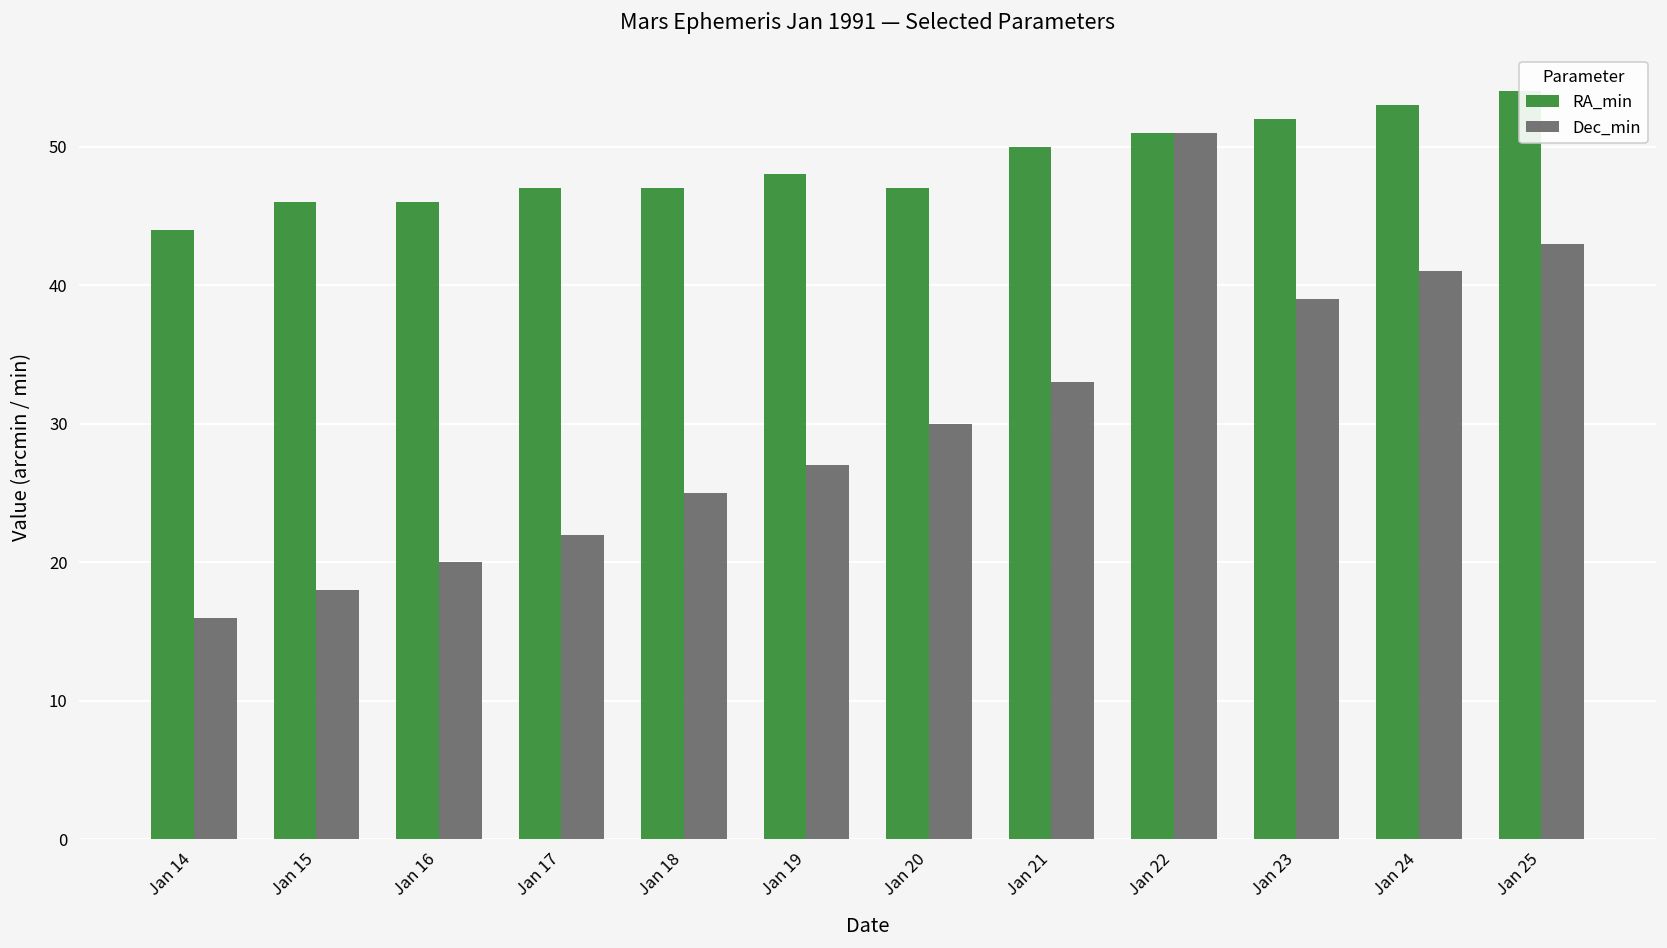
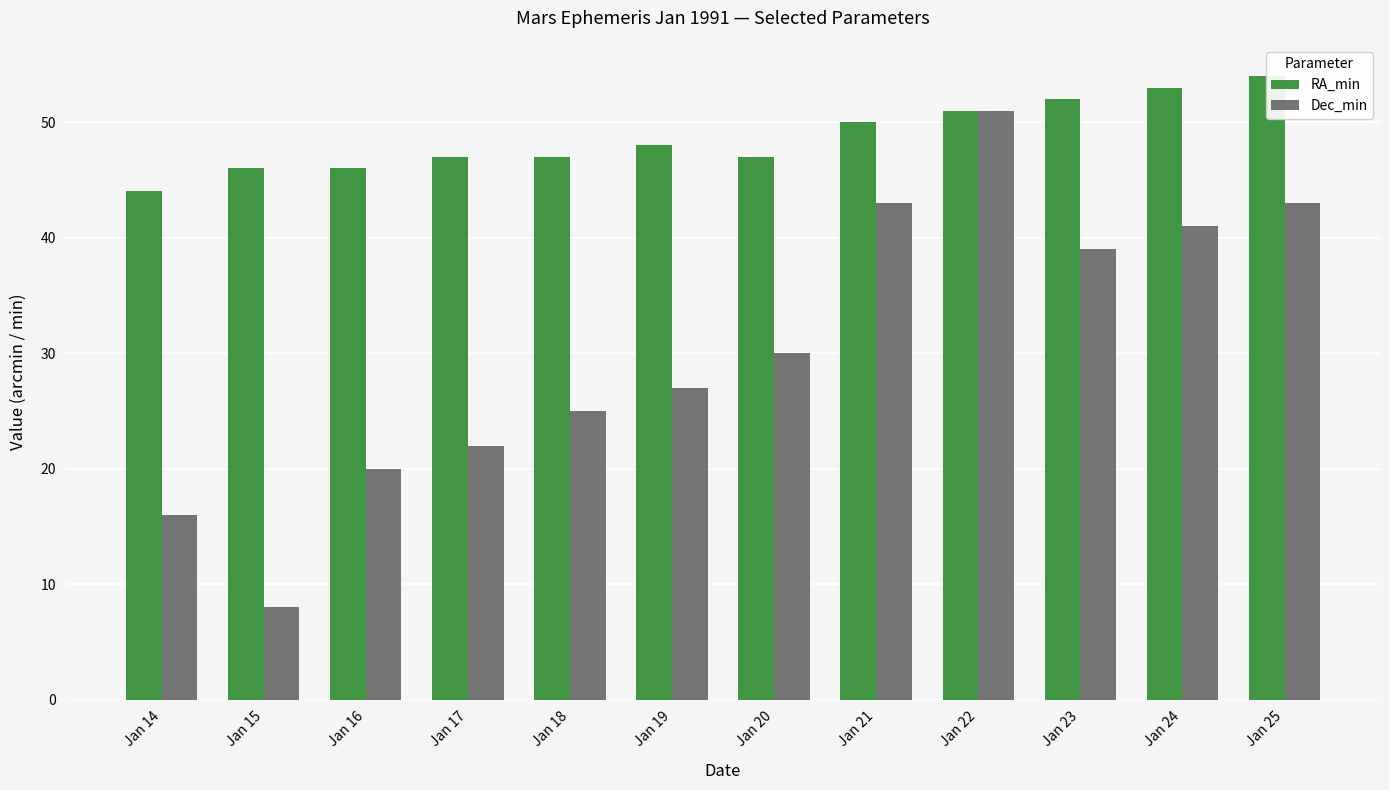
  {
    "RA_min": {
      "Jan 14": 44,
      "Jan 15": 46,
      "Jan 16": 46,
      "Jan 17": 47,
      "Jan 18": 47,
      "Jan 19": 48,
      "Jan 20": 47,
      "Jan 21": 50,
      "Jan 22": 51,
      "Jan 23": 52,
      "Jan 24": 53
    },
    "Dec_min": {
      "Jan 14": 16,
-     "Jan 15": 18,
+     "Jan 15": 8,
      "Jan 16": 20,
      "Jan 17": 22,
      "Jan 18": 25,
      "Jan 19": 27,
      "Jan 20": 30,
-     "Jan 21": 33,
+     "Jan 21": 43,
      "Jan 22": 51,
      "Jan 23": 39,
      "Jan 24": 41,
      "Jan 25": 43
    }
  }
